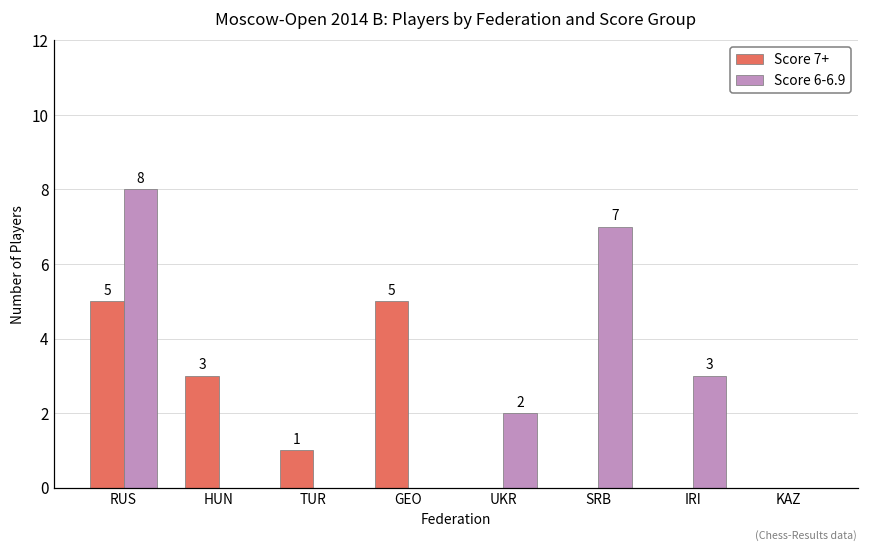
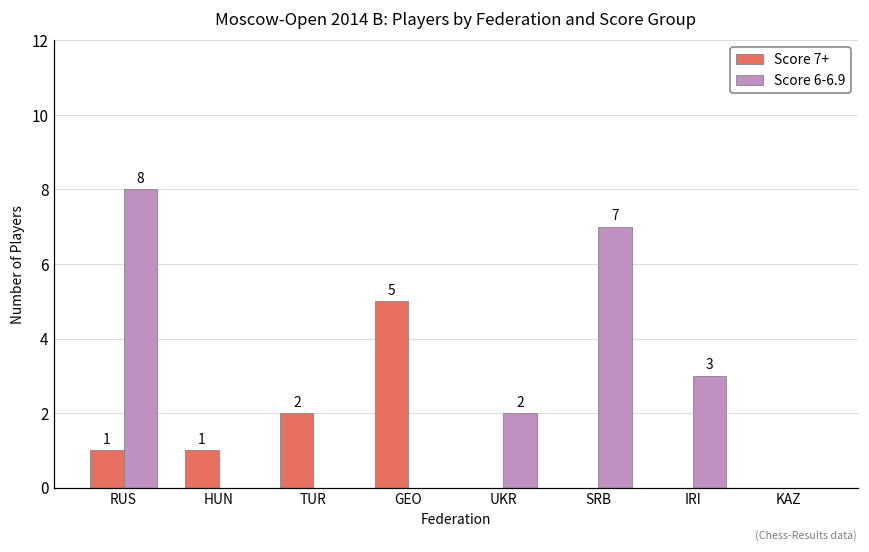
  {
    "Score 7+": {
-     "RUS": 5,
-     "HUN": 3,
-     "TUR": 1,
+     "RUS": 1,
+     "HUN": 1,
+     "TUR": 2,
      "GEO": 5
    },
    "Score 6-6.9": {
      "RUS": 8,
      "UKR": 2,
      "SRB": 7,
      "IRI": 3
    }
  }
